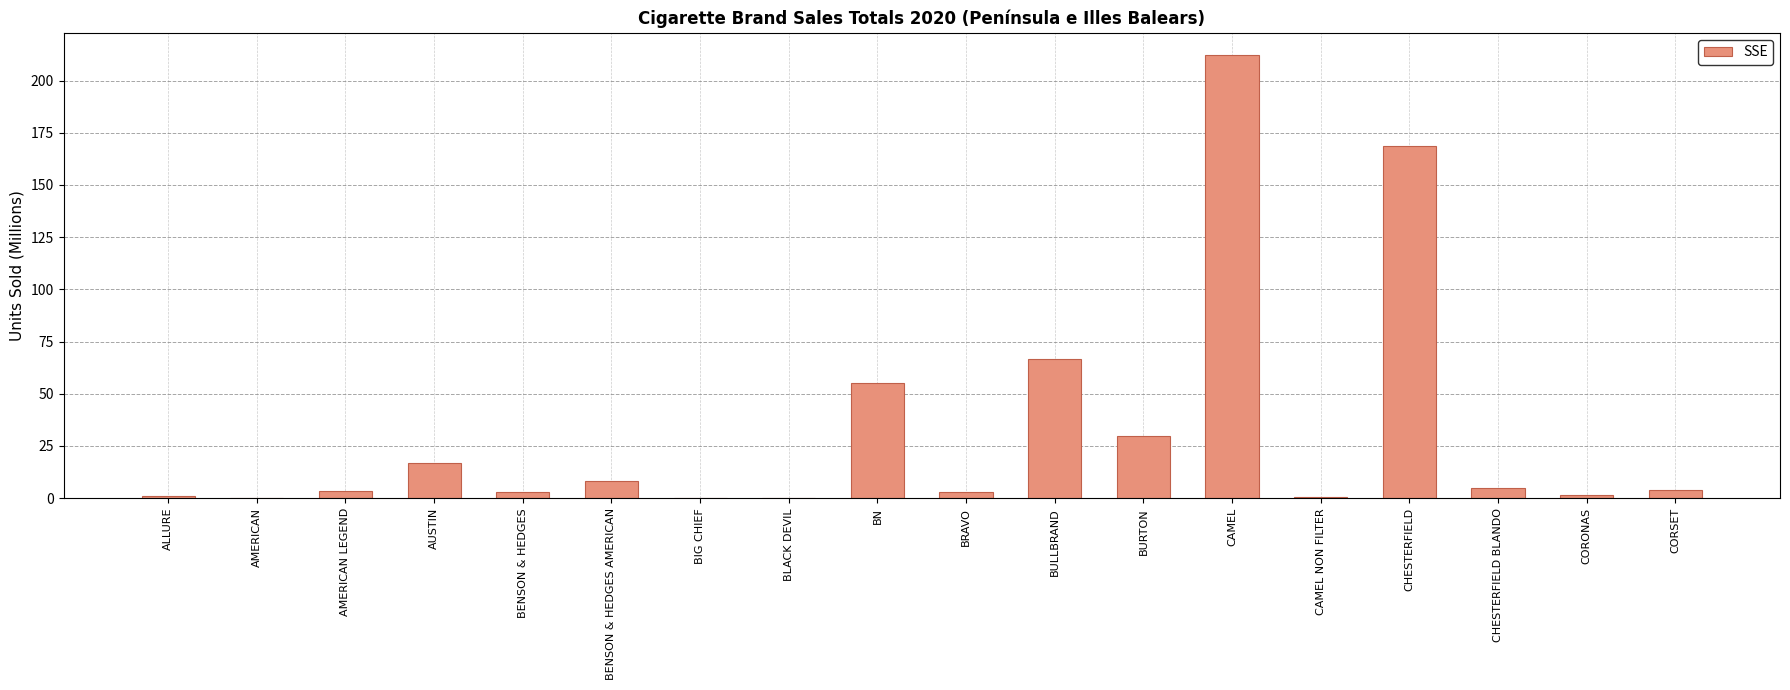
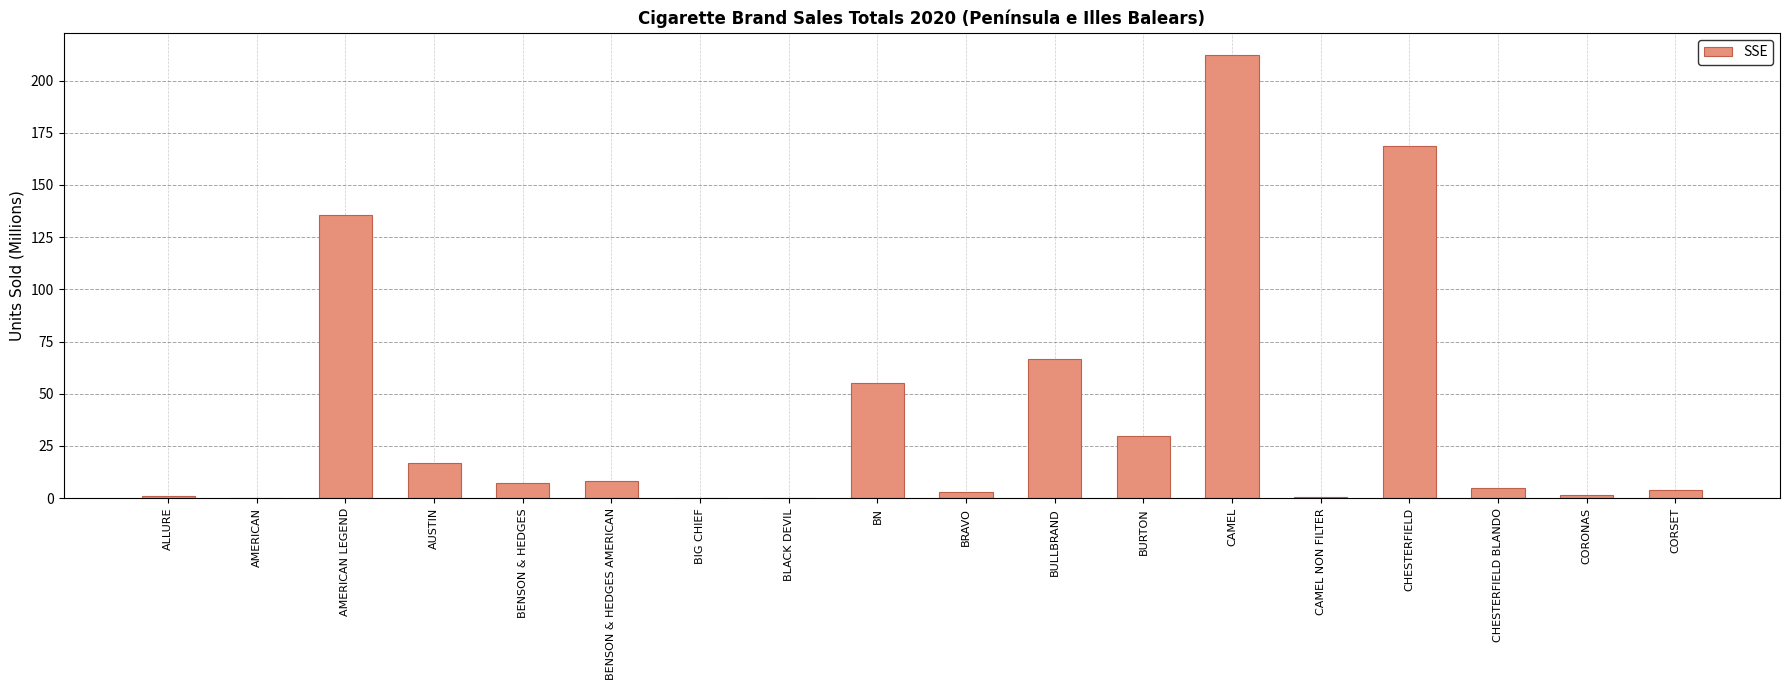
  {
-   "AMERICAN LEGEND": 4,
+   "AMERICAN LEGEND": 136,
    "AUSTIN": 17,
-   "BENSON & HEDGES": 3,
+   "BENSON & HEDGES": 7,
    "BENSON & HEDGES AMERICAN": 8,
    "BN": 55,
    "BRAVO": 3,
    "BULLBRAND": 67,
    "BURTON": 30,
    "CAMEL": 212,
    "CHESTERFIELD": 169,
    "CHESTERFIELD BLANDO": 5,
    "CORONAS": 2,
    "CORSET": 4
  }
